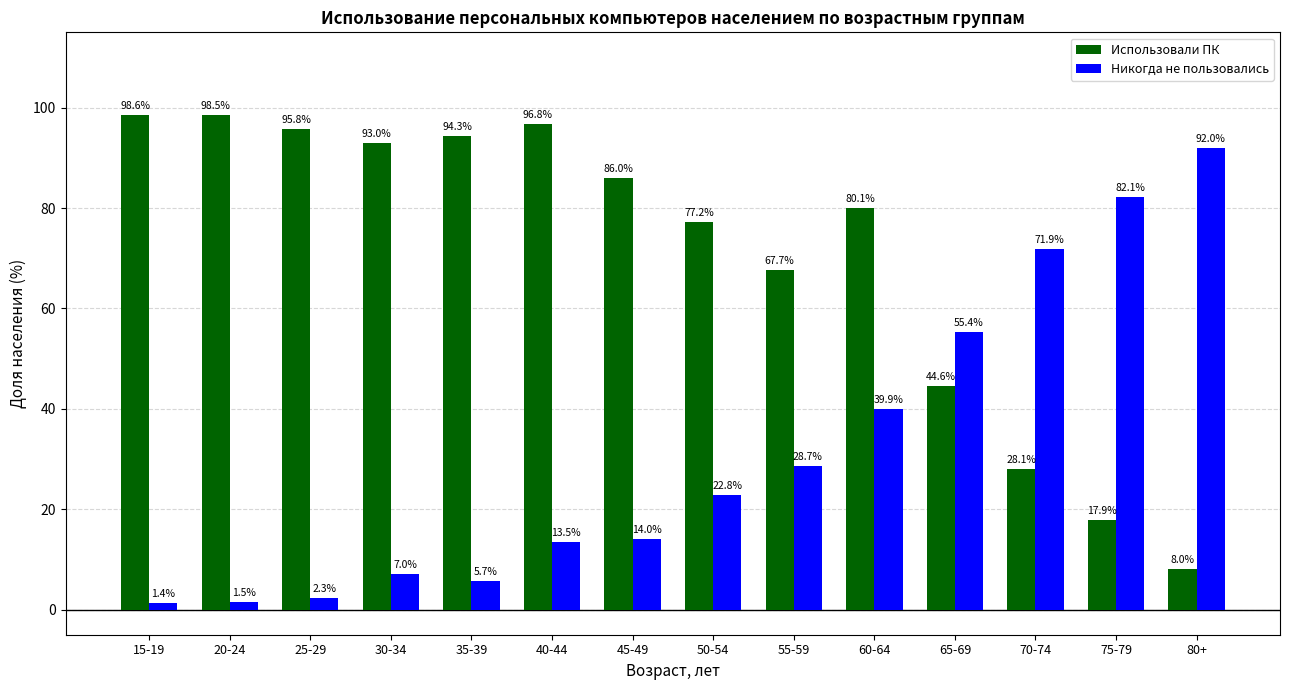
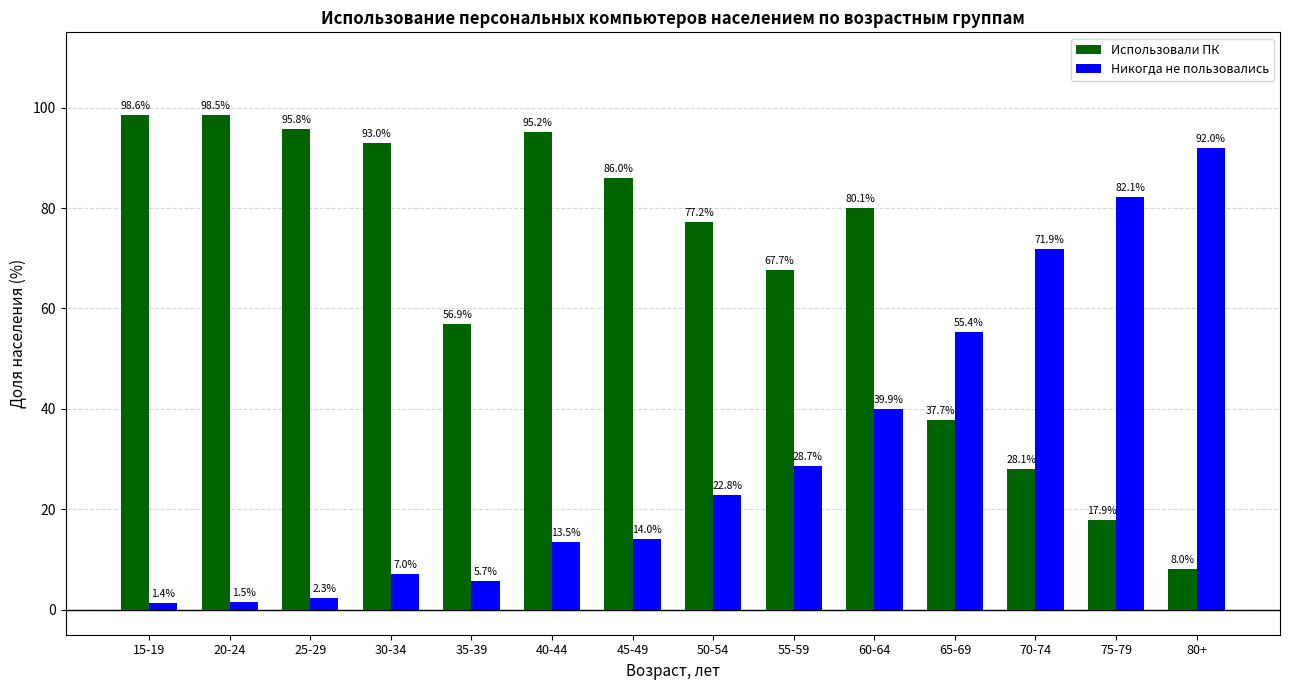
  {
    "Использовали ПК": {
      "15-19": "98.6%",
      "20-24": "98.5%",
      "25-29": "95.8%",
      "30-34": "93.0%",
-     "35-39": "94.3%",
-     "40-44": "96.8%",
+     "35-39": "56.9%",
+     "40-44": "95.2%",
      "45-49": "86.0%",
      "50-54": "77.2%",
      "55-59": "67.7%",
      "60-64": "80.1%",
-     "65-69": "44.6%",
+     "65-69": "37.7%",
      "70-74": "28.1%",
      "75-79": "17.9%",
      "80+": "8.0%"
    },
    "Никогда не пользовались": {
      "15-19": "1.4%",
      "20-24": "1.5%",
      "25-29": "2.3%",
      "30-34": "7.0%",
      "35-39": "5.7%",
      "40-44": "13.5%",
      "45-49": "14.0%",
      "50-54": "22.8%",
      "55-59": "28.7%",
      "60-64": "39.9%",
      "65-69": "55.4%",
      "70-74": "71.9%",
      "75-79": "82.1%",
      "80+": "92.0%"
    }
  }
